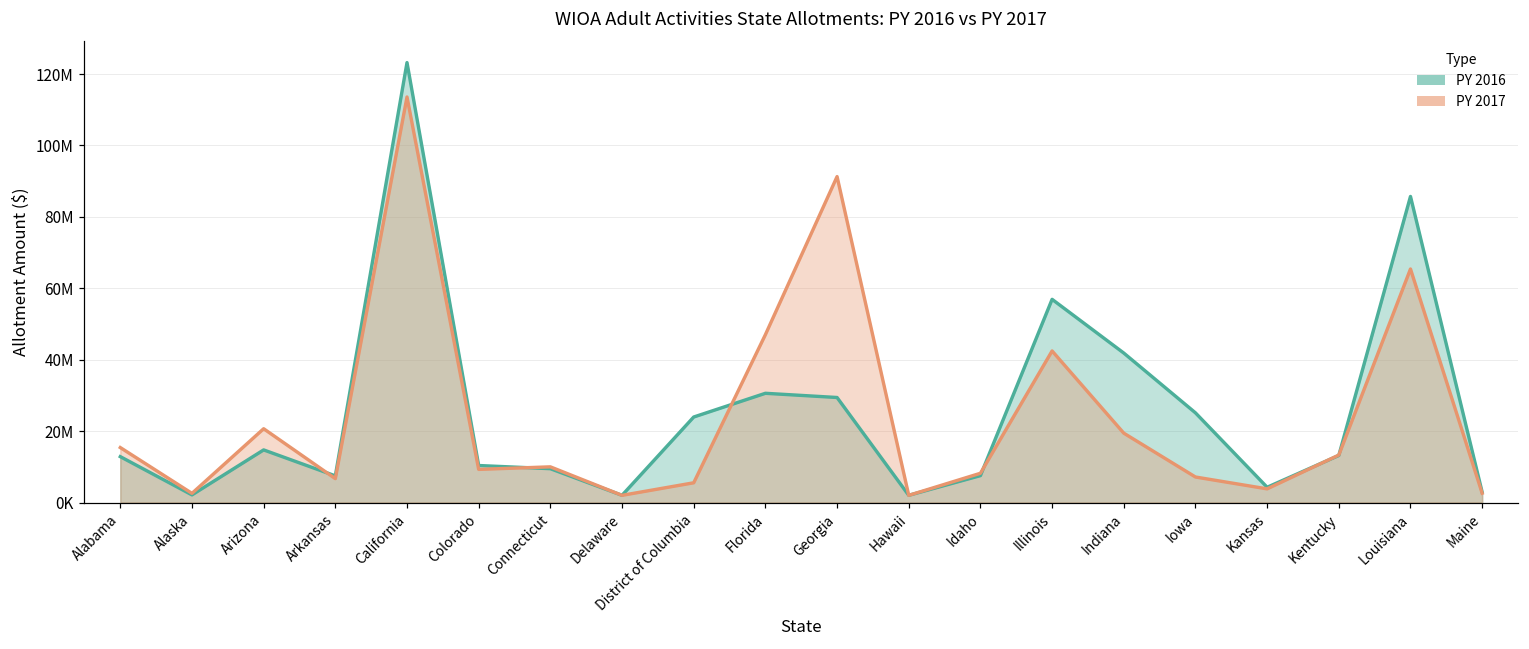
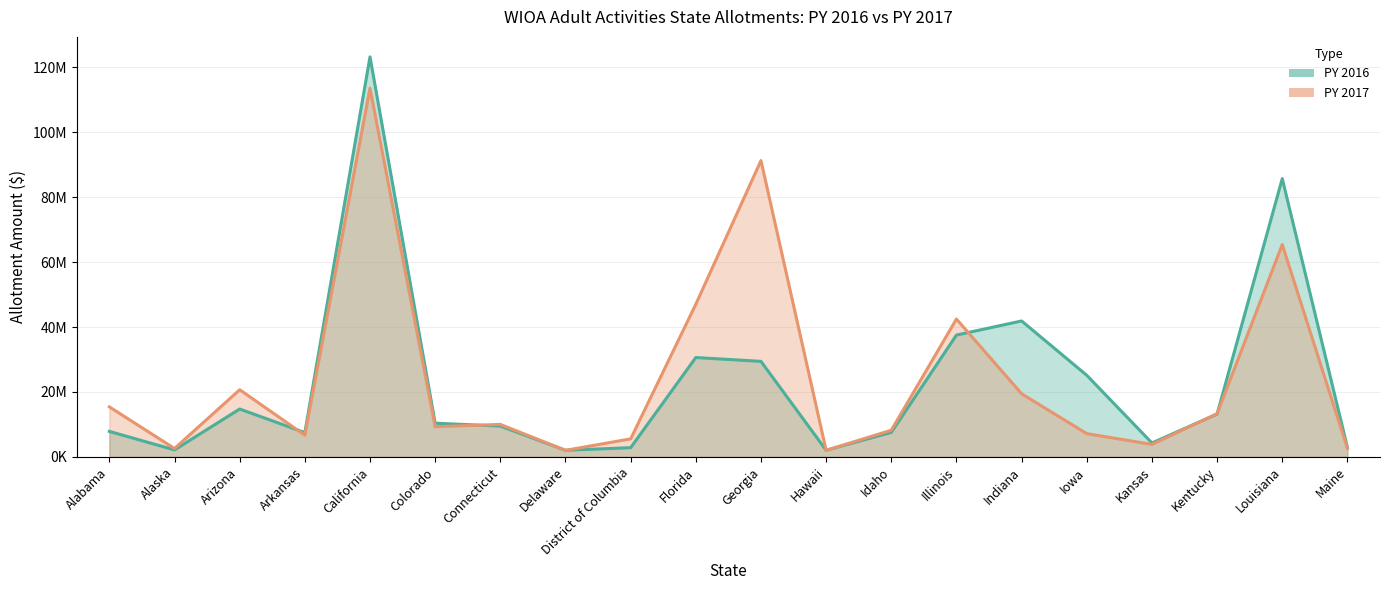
  {
    "PY 2016": {
-     "Alabama": 13000000,
+     "Alabama": 8000000,
      "Arizona": 15000000,
      "California": 123000000,
      "Colorado": 10000000,
-     "District of Columbia": 24000000,
+     "District of Columbia": 3000000,
      "Florida": 31000000,
      "Georgia": 29000000,
-     "Illinois": 57000000,
+     "Illinois": 38000000,
      "Indiana": 42000000,
      "Iowa": 25000000,
      "Louisiana": 86000000
    },
    "PY 2017": {
      "Alabama": 15000000,
      "Arizona": 21000000,
      "California": 114000000,
      "Colorado": 9000000,
      "District of Columbia": 6000000,
      "Florida": 47000000,
      "Georgia": 91000000,
      "Illinois": 42000000,
      "Indiana": 19000000,
      "Iowa": 7000000,
      "Louisiana": 65000000
    }
  }
